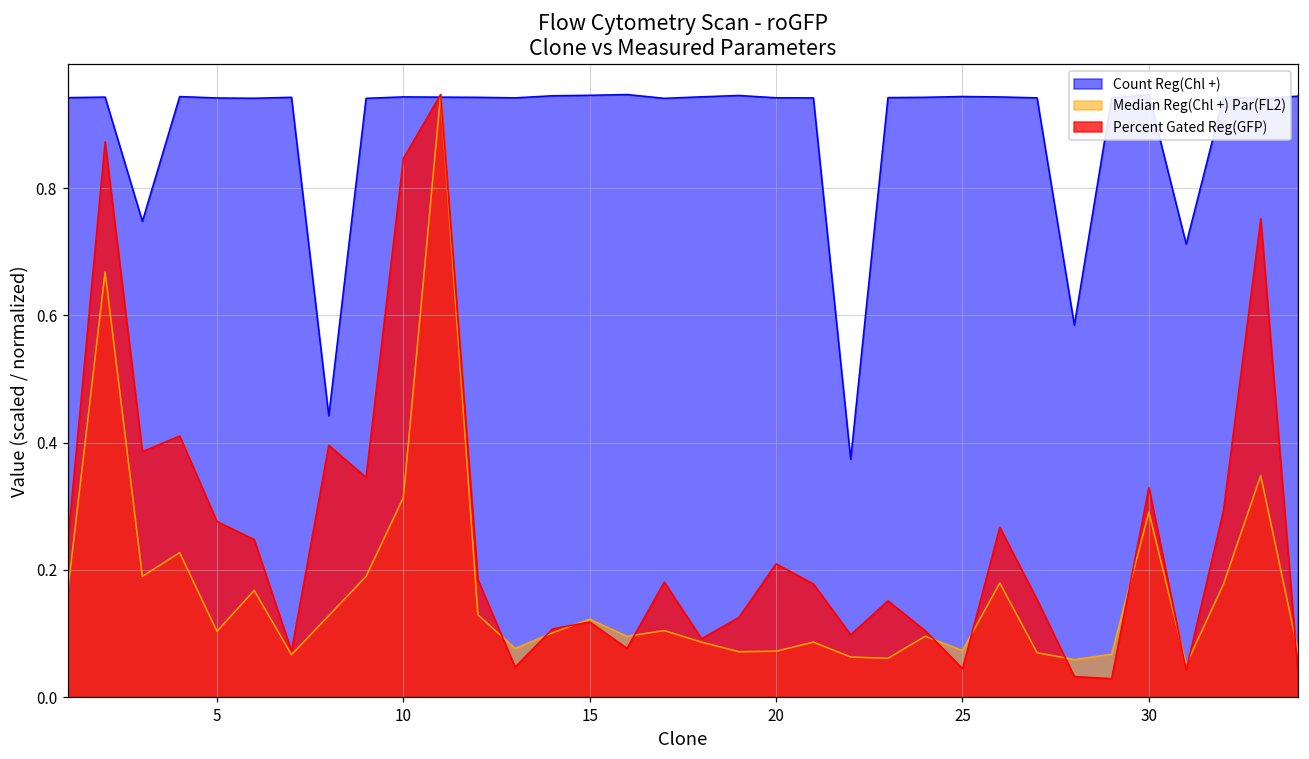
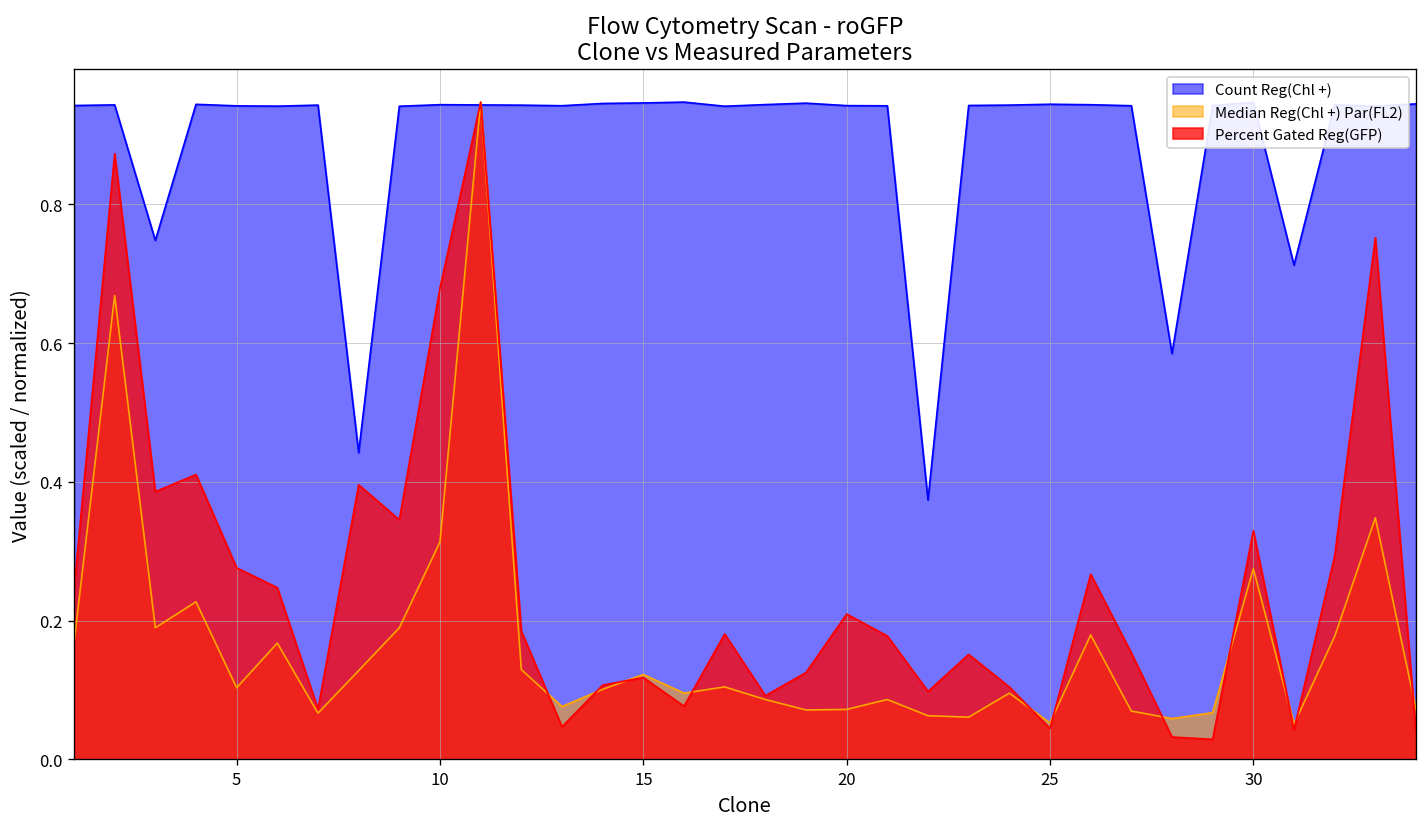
  {
    "Count Reg(Chl +)": {
      "5": 0.94,
      "10": 0.94,
      "15": 0.95,
      "20": 0.94,
      "25": 0.94
    },
    "Median Reg(Chl +) Par(FL2)": {
      "5": 0.10,
      "10": 0.31,
      "15": 0.12,
      "20": 0.07,
-     "25": 0.07,
-     "30": 0.29
+     "25": 0.05,
+     "30": 0.28
    },
    "Percent Gated Reg(GFP)": {
      "5": 0.28,
-     "10": 0.85,
+     "10": 0.68,
      "15": 0.12,
      "20": 0.21,
      "25": 0.04,
      "30": 0.33
    }
  }
